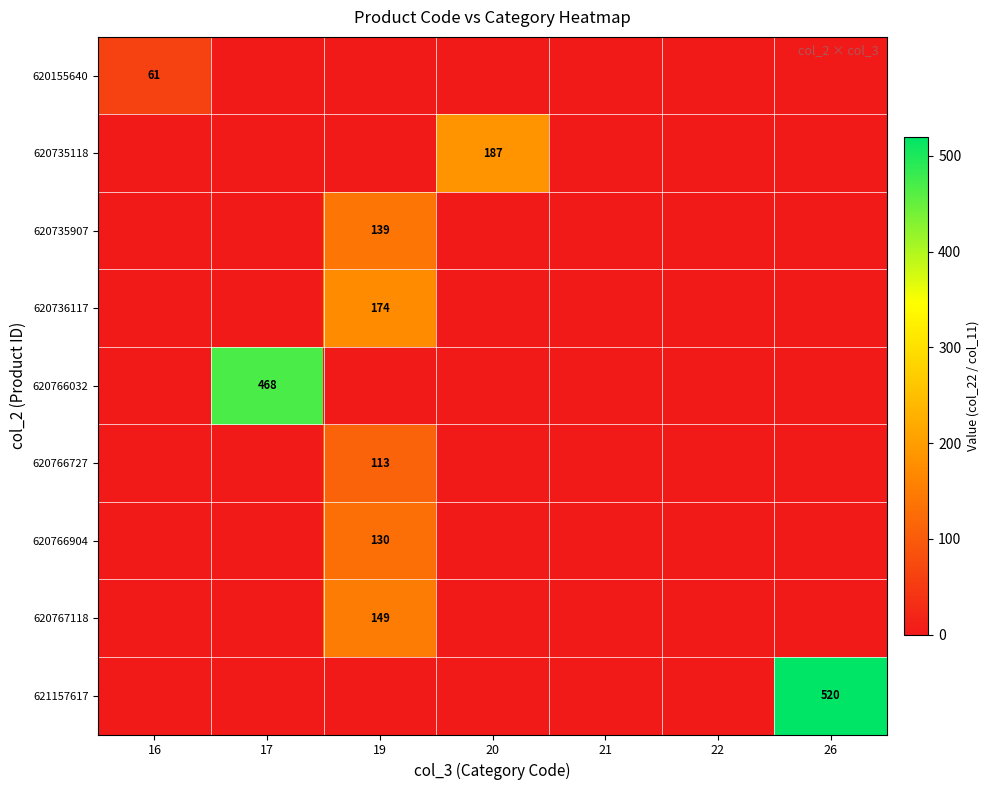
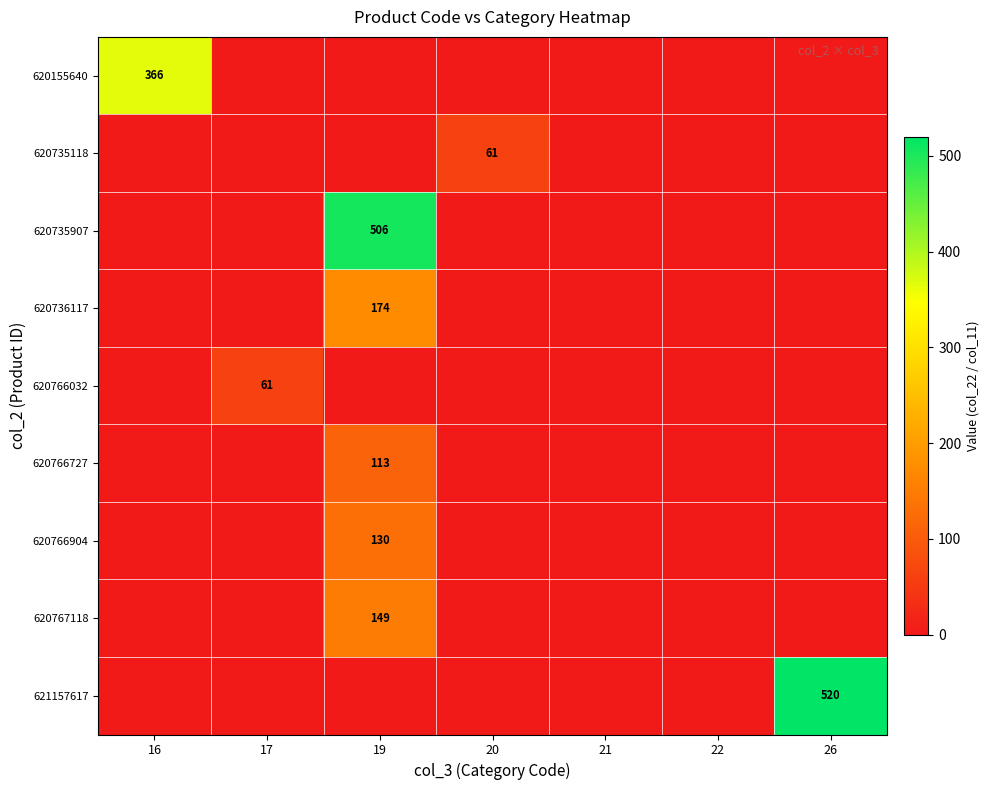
  {
    "620155640": {
-     "16": 61
+     "16": 366
    },
    "620735118": {
-     "20": 187
+     "20": 61
    },
    "620735907": {
-     "19": 139
+     "19": 506
    },
    "620736117": {
      "19": 174
    },
    "620766032": {
-     "17": 468
+     "17": 61
    },
    "620766727": {
      "19": 113
    },
    "620766904": {
      "19": 130
    },
    "620767118": {
      "19": 149
    },
    "621157617": {
      "26": 520
    }
  }
